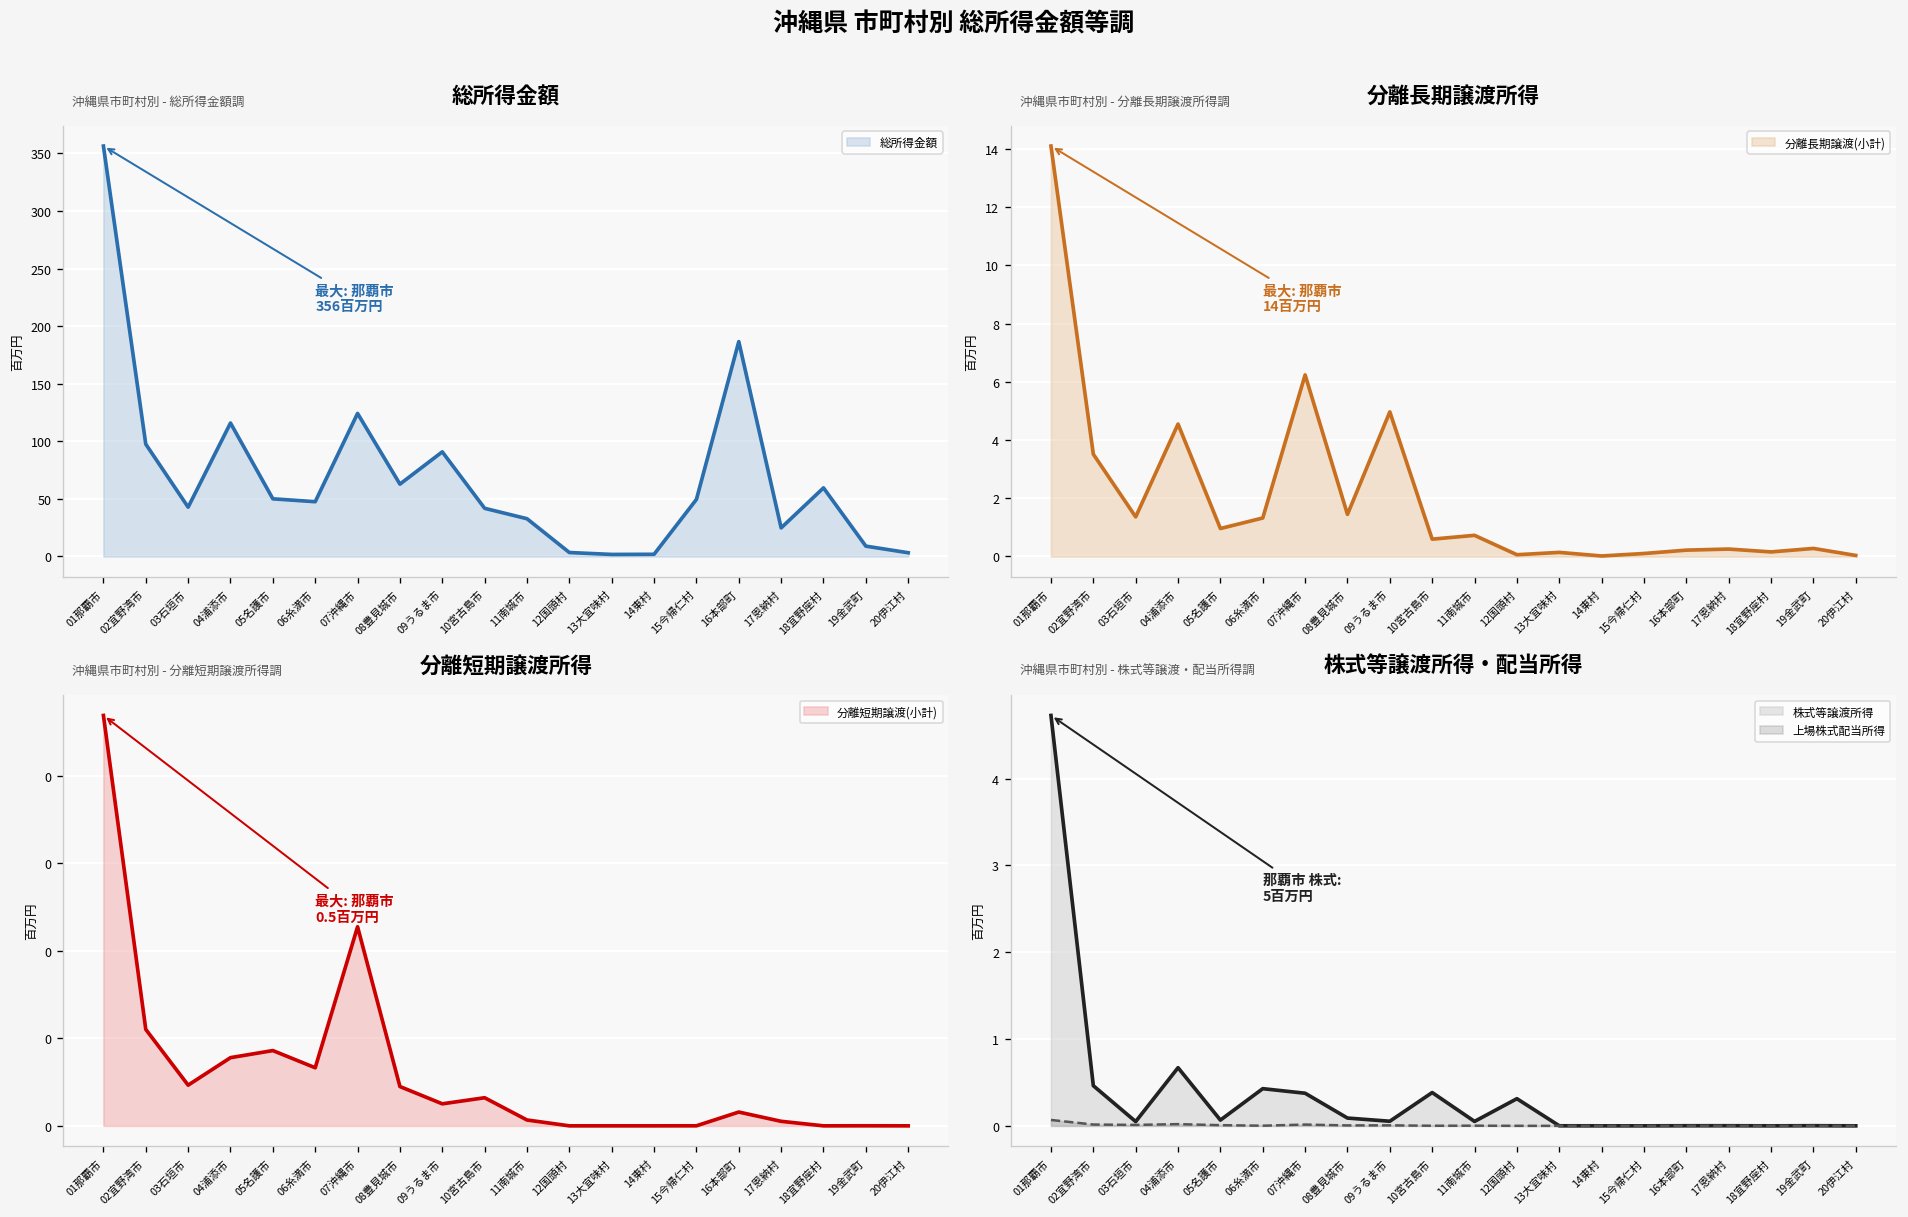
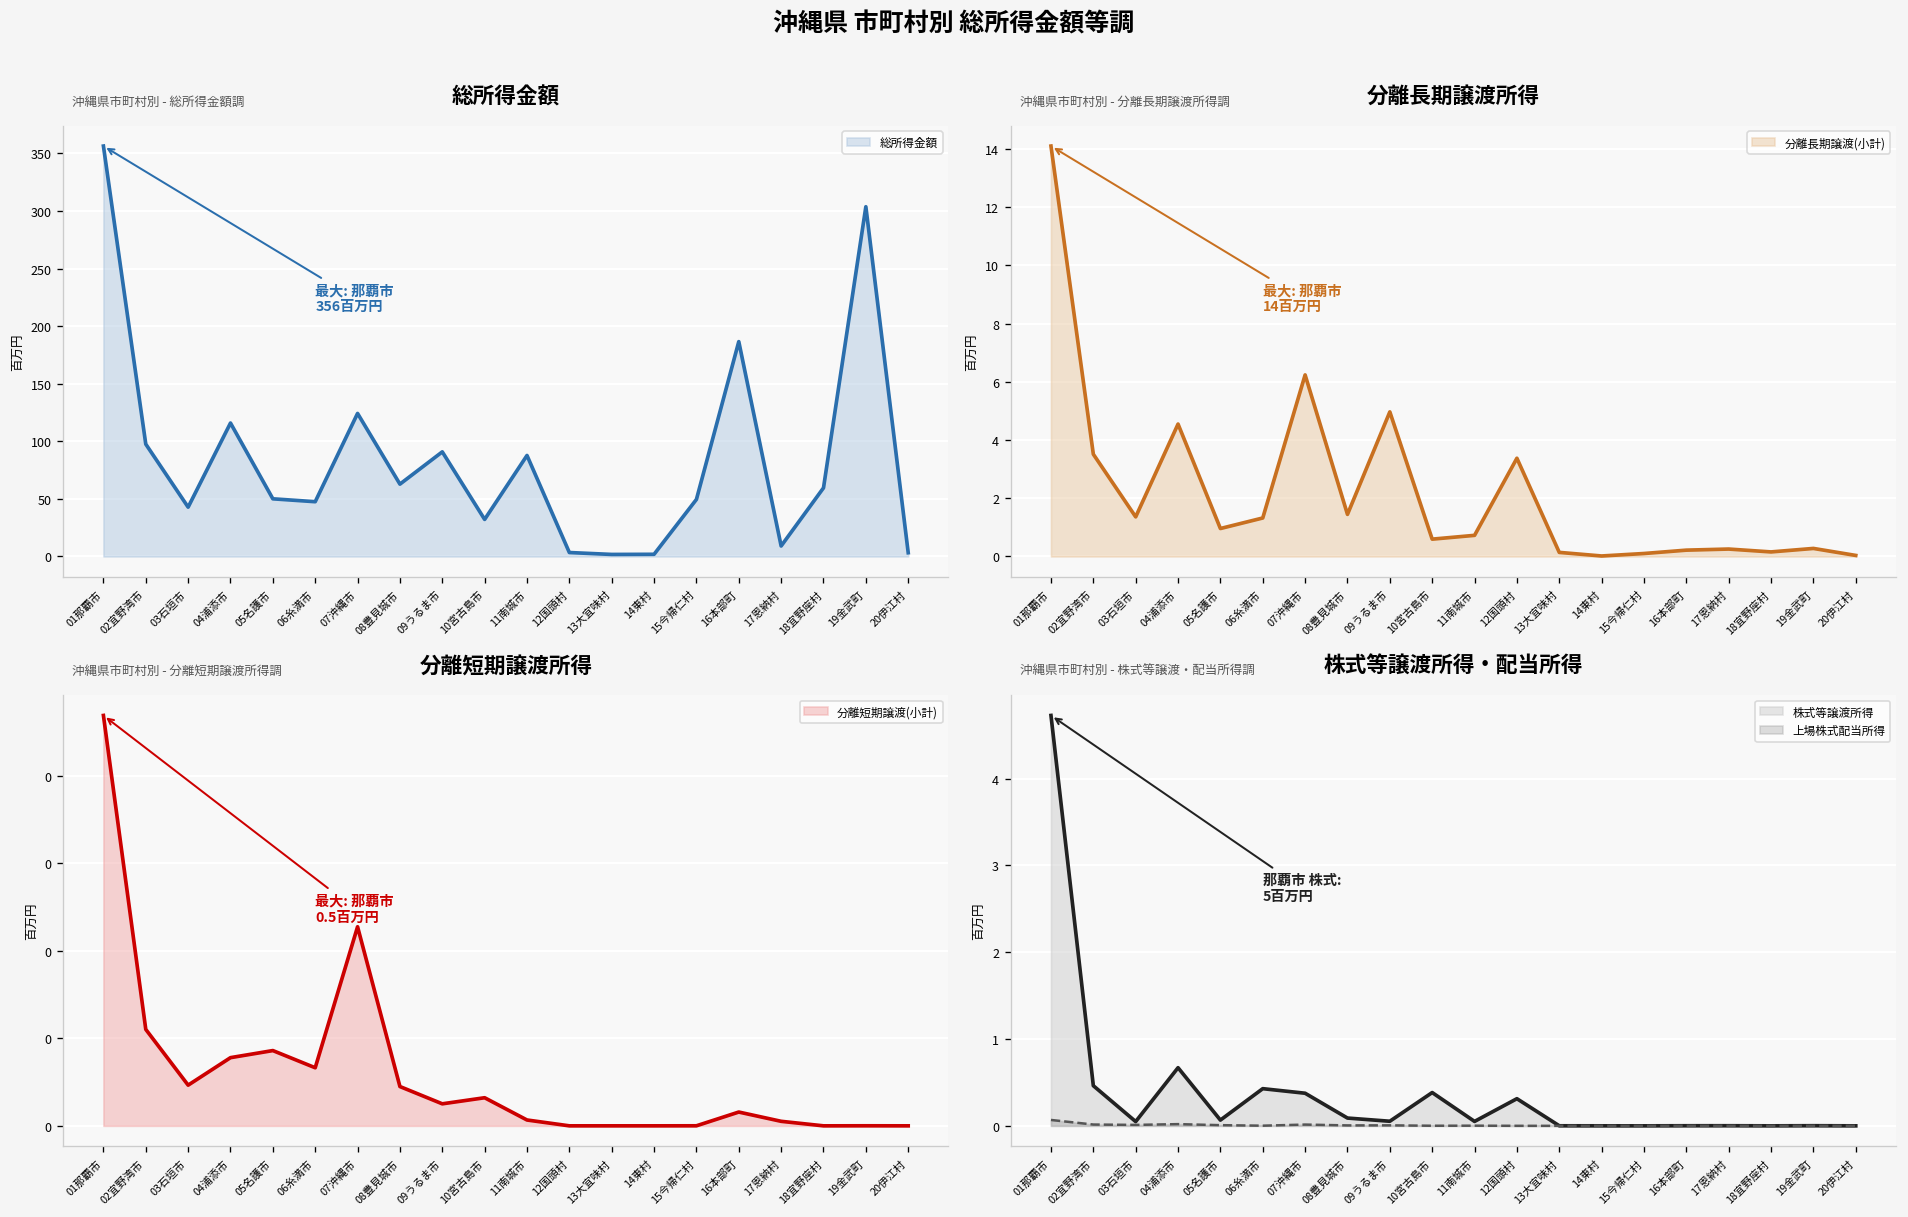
  {
    "総所得金額": {
      "02宜野湾市": 100,
      "03石垣市": 40,
      "04浦添市": 120,
      "05名護市": 50,
      "06糸満市": 50,
      "07沖縄市": 120,
      "08豊見城市": 60,
      "09うるま市": 90,
-     "10宮古島市": 40,
-     "11南城市": 30,
+     "10宮古島市": 30,
+     "11南城市": 90,
      "12国頭村": 0,
      "13大宜味村": 0,
      "14東村": 0,
      "15今帰仁村": 50,
      "16本部町": 190,
-     "17恩納村": 20,
+     "17恩納村": 10,
      "18宜野座村": 60,
-     "19金武町": 10,
+     "19金武町": 300,
      "20伊江村": 0
    },
    "分離長期譲渡所得": {
      "02宜野湾市": 3.5,
      "03石垣市": 1.4,
      "04浦添市": 4.5,
      "05名護市": 1.0,
      "06糸満市": 1.3,
      "07沖縄市": 6.2,
      "08豊見城市": 1.4,
      "09うるま市": 5.0,
      "10宮古島市": 0.6,
      "11南城市": 0.7,
-     "12国頭村": 0.1,
+     "12国頭村": 3.4,
      "13大宜味村": 0.1,
      "14東村": 0.0,
      "15今帰仁村": 0.1,
      "16本部町": 0.2,
      "17恩納村": 0.3,
      "18宜野座村": 0.2,
      "19金武町": 0.3,
      "20伊江村": 0.0
    },
    "分離短期譲渡所得": {
      "01那覇市": 0.5
    }
  }
